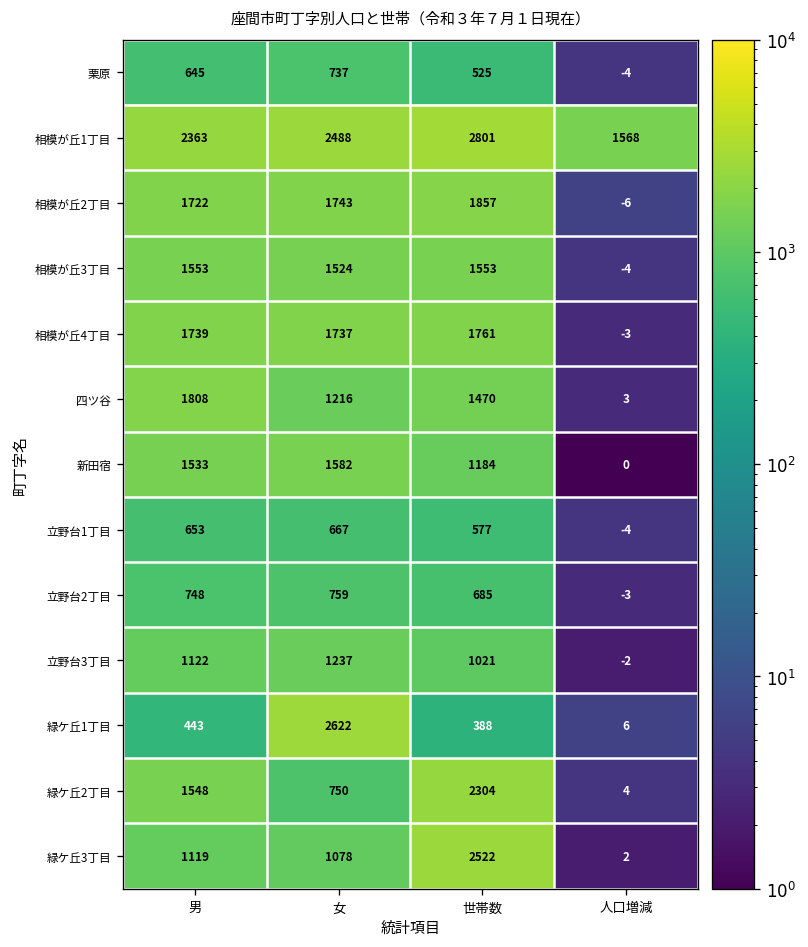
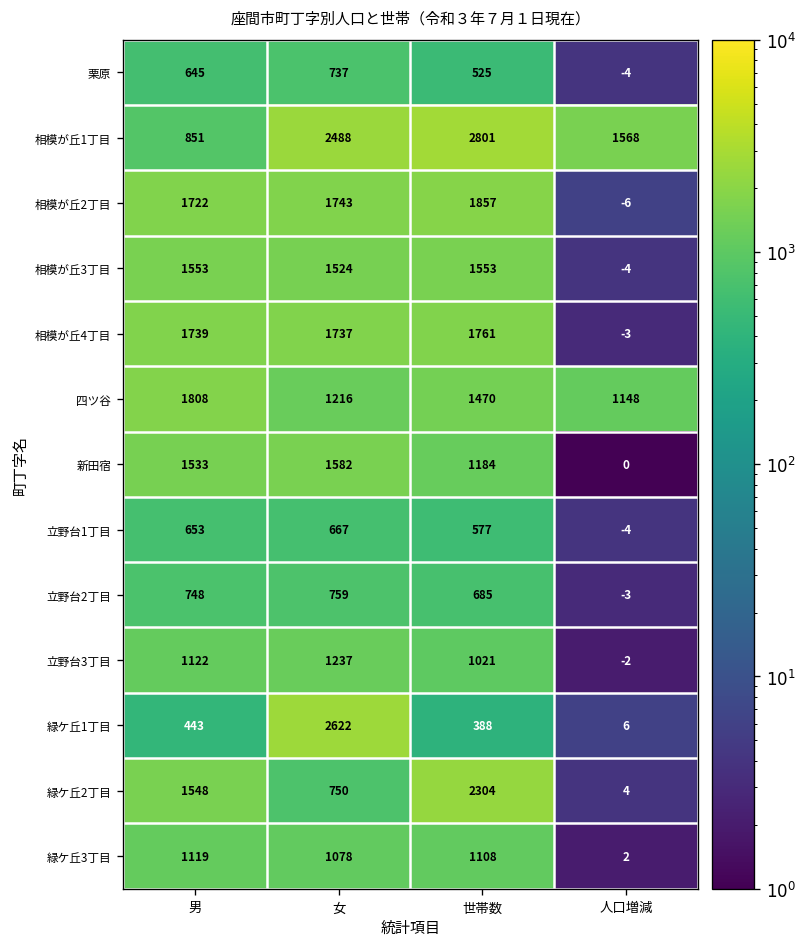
  {
    "栗原": {
      "男": 645,
      "女": 737,
      "世帯数": 525,
      "人口増減": -4
    },
    "相模が丘1丁目": {
-     "男": 2363,
+     "男": 851,
      "女": 2488,
      "世帯数": 2801,
      "人口増減": 1568
    },
    "相模が丘2丁目": {
      "男": 1722,
      "女": 1743,
      "世帯数": 1857,
      "人口増減": -6
    },
    "相模が丘3丁目": {
      "男": 1553,
      "女": 1524,
      "世帯数": 1553,
      "人口増減": -4
    },
    "相模が丘4丁目": {
      "男": 1739,
      "女": 1737,
      "世帯数": 1761,
      "人口増減": -3
    },
    "四ツ谷": {
      "男": 1808,
      "女": 1216,
      "世帯数": 1470,
-     "人口増減": 3
+     "人口増減": 1148
    },
    "新田宿": {
      "男": 1533,
      "女": 1582,
      "世帯数": 1184,
      "人口増減": 0
    },
    "立野台1丁目": {
      "男": 653,
      "女": 667,
      "世帯数": 577,
      "人口増減": -4
    },
    "立野台2丁目": {
      "男": 748,
      "女": 759,
      "世帯数": 685,
      "人口増減": -3
    },
    "立野台3丁目": {
      "男": 1122,
      "女": 1237,
      "世帯数": 1021,
      "人口増減": -2
    },
    "緑ケ丘1丁目": {
      "男": 443,
      "女": 2622,
      "世帯数": 388,
      "人口増減": 6
    },
    "緑ケ丘2丁目": {
      "男": 1548,
      "女": 750,
      "世帯数": 2304,
      "人口増減": 4
    },
    "緑ケ丘3丁目": {
      "男": 1119,
      "女": 1078,
-     "世帯数": 2522,
+     "世帯数": 1108,
      "人口増減": 2
    }
  }
